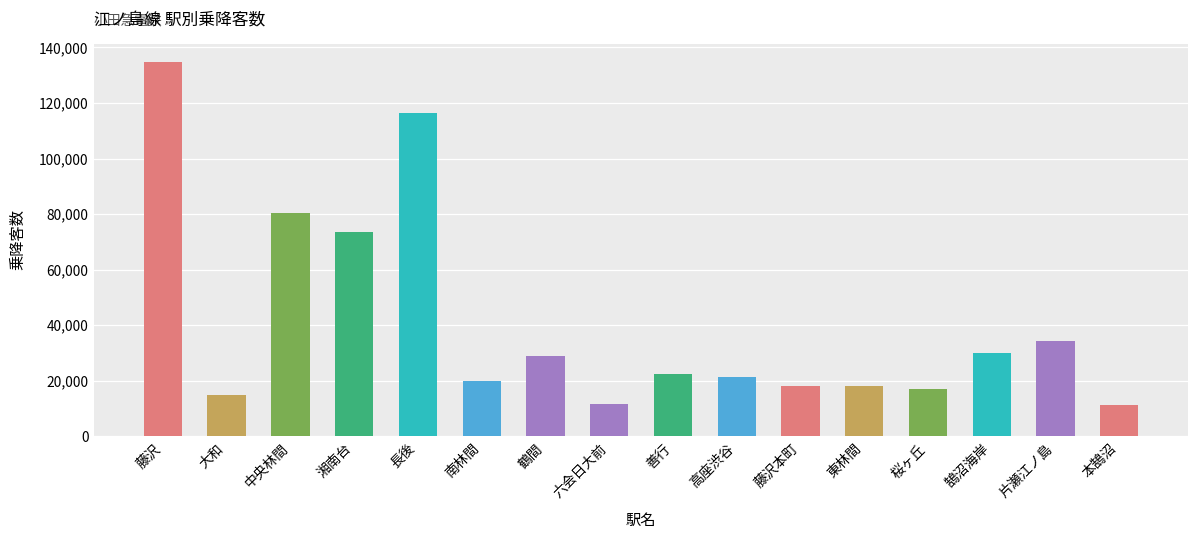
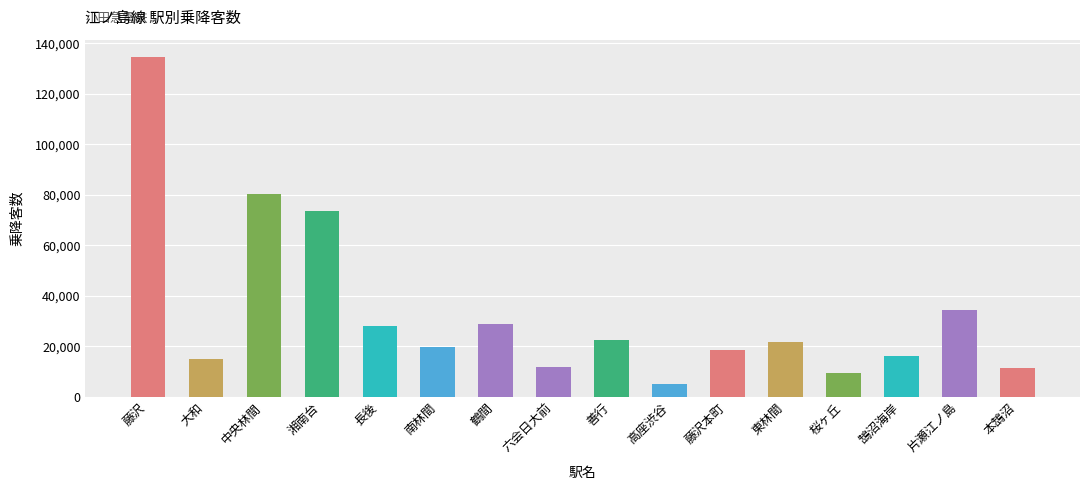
  {
    "藤沢": "135,000",
    "大和": "15,000",
    "中央林間": "80,000",
    "湘南台": "73,000",
-   "長後": "116,000",
+   "長後": "28,000",
    "南林間": "20,000",
    "鶴間": "29,000",
    "六会日大前": "12,000",
    "善行": "23,000",
-   "高座渋谷": "21,000",
+   "高座渋谷": "5,000",
    "藤沢本町": "18,000",
-   "東林間": "18,000",
-   "桜ヶ丘": "17,000",
-   "鵠沼海岸": "30,000",
+   "東林間": "22,000",
+   "桜ヶ丘": "9,000",
+   "鵠沼海岸": "16,000",
    "片瀬江ノ島": "34,000",
    "本鵠沼": "11,000"
  }
